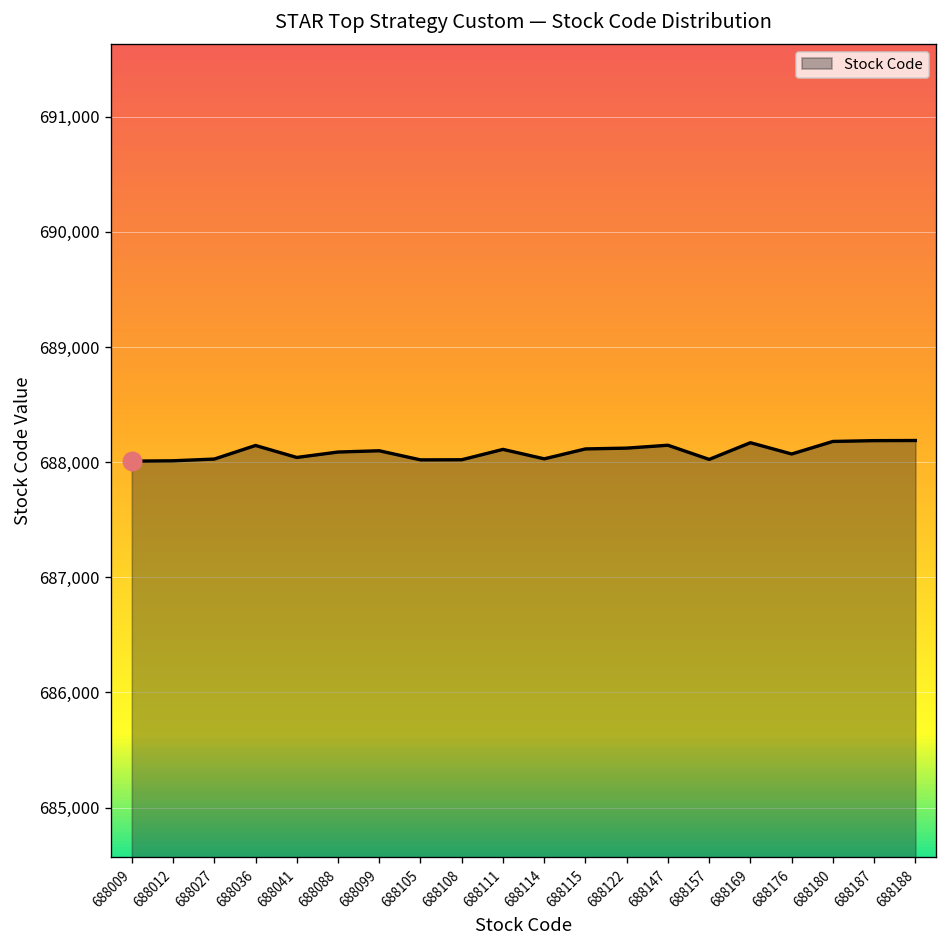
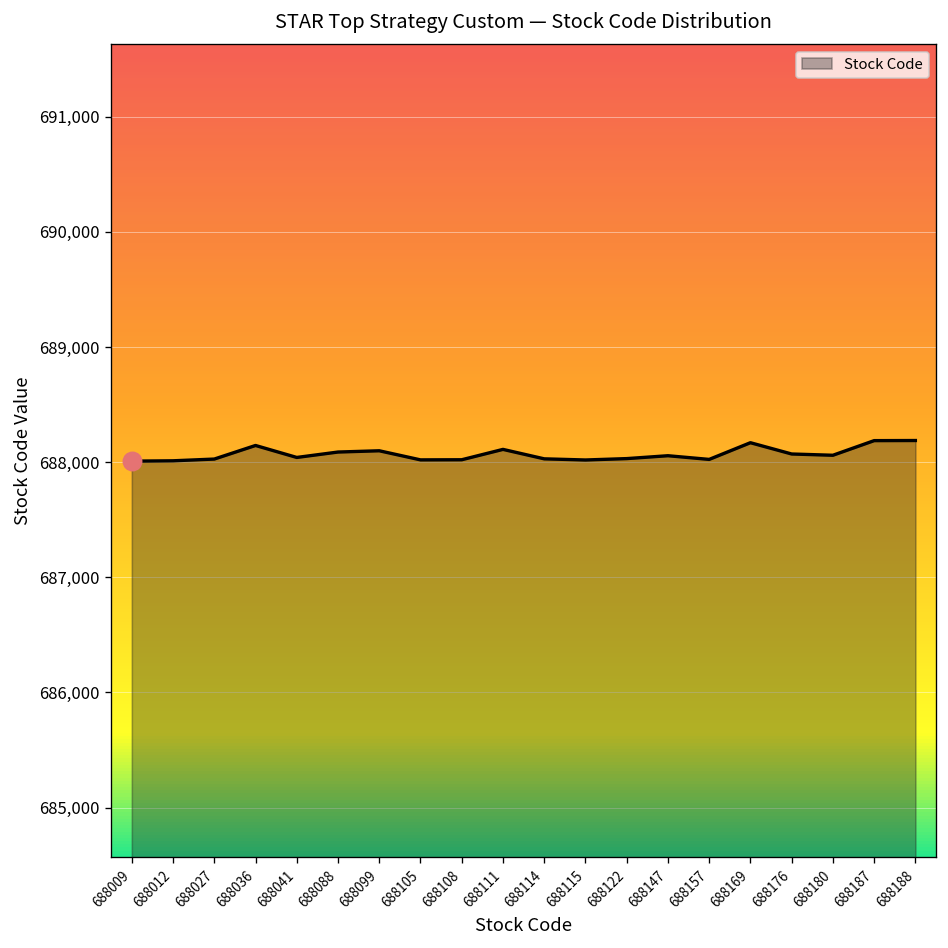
  {
    "Stock Code": {
      "688012": "688,000",
      "688027": "688,000",
      "688036": "688,100",
      "688041": "688,000",
      "688088": "688,100",
      "688099": "688,100",
      "688105": "688,000",
      "688108": "688,000",
      "688111": "688,100",
      "688114": "688,000",
-     "688115": "688,100",
-     "688122": "688,100",
-     "688147": "688,150",
+     "688115": "688,000",
+     "688122": "688,000",
+     "688147": "688,060",
      "688157": "688,000",
      "688169": "688,200",
      "688176": "688,100",
-     "688180": "688,200",
+     "688180": "688,100",
      "688187": "688,200",
      "688188": "688,200"
    }
  }
